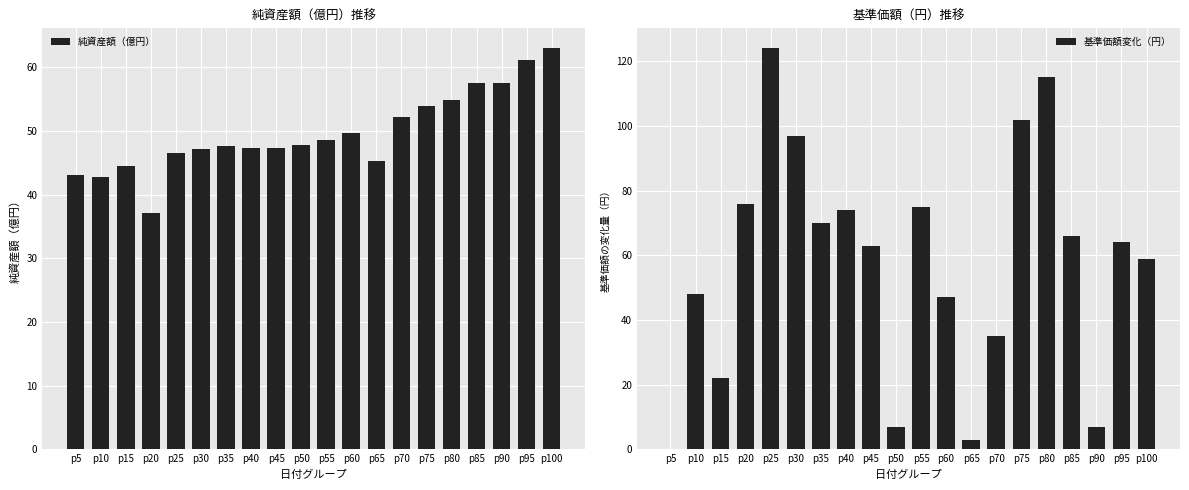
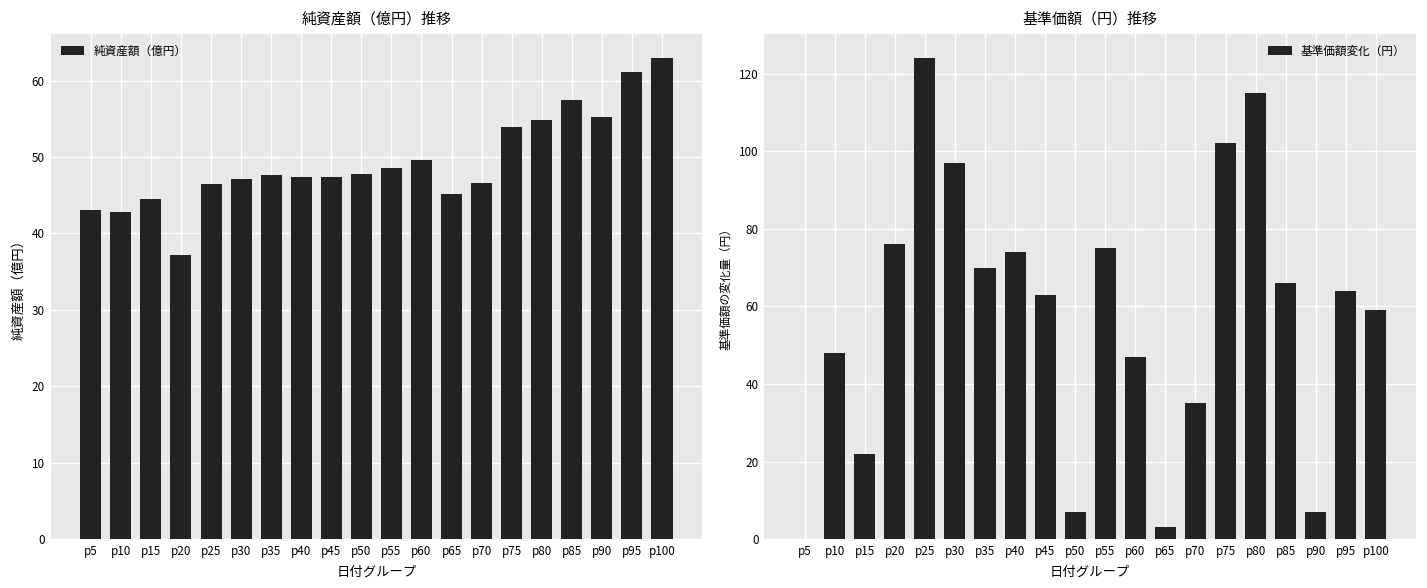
  {
    "純資産額（億円）推移": {
      "p5": 43,
      "p10": 43,
      "p15": 44,
      "p20": 37,
      "p25": 47,
      "p30": 47,
      "p35": 48,
      "p40": 47,
      "p45": 47,
      "p50": 48,
      "p55": 49,
      "p60": 50,
      "p65": 45,
-     "p70": 52,
+     "p70": 47,
      "p75": 54,
      "p80": 55,
      "p85": 57,
-     "p90": 57,
+     "p90": 55,
      "p95": 61,
      "p100": 63
    },
    "基準価額（円）推移": {
      "p5": 0,
      "p10": 48,
      "p15": 22,
      "p20": 76,
      "p25": 124,
      "p30": 97,
      "p35": 70,
      "p40": 74,
      "p45": 63,
      "p50": 7,
      "p55": 75,
      "p60": 47,
      "p65": 3,
      "p70": 35,
      "p75": 102,
      "p80": 115,
      "p85": 66,
      "p90": 7,
      "p95": 64,
      "p100": 59
    }
  }
